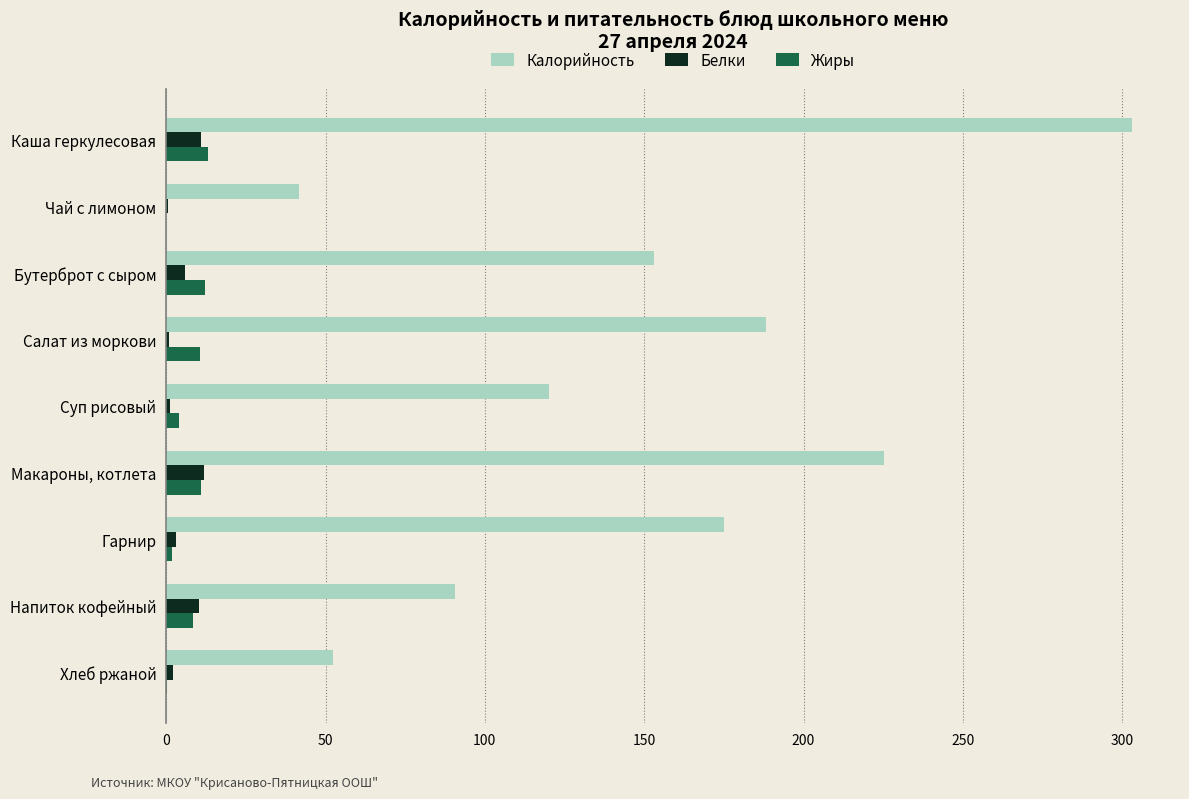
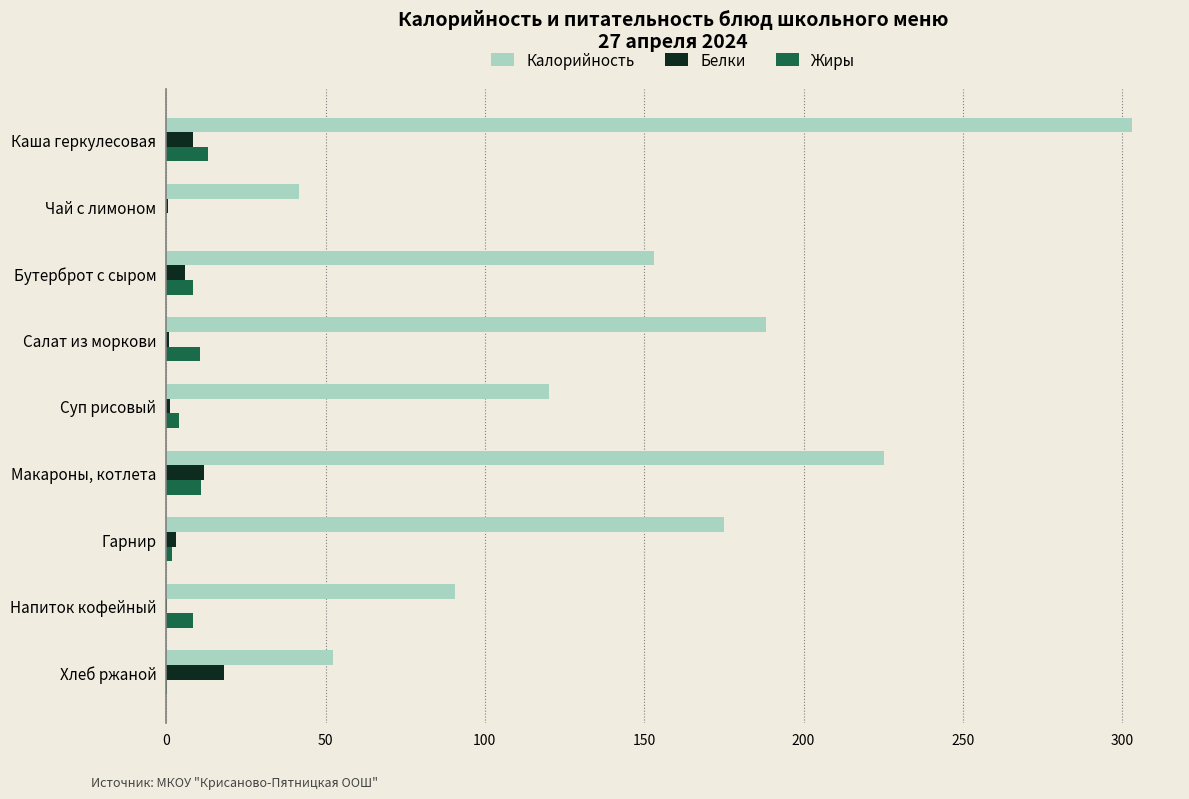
  {
    "Калорийность": {
      "Каша геркулесовая": 303,
      "Чай с лимоном": 42,
      "Бутерброт с сыром": 153,
      "Салат из моркови": 188,
      "Суп рисовый": 120,
      "Макароны, котлета": 225,
      "Гарнир": 175,
      "Напиток кофейный": 91,
      "Хлеб ржаной": 52
    },
    "Белки": {
-     "Каша геркулесовая": 11,
+     "Каша геркулесовая": 8,
      "Бутерброт с сыром": 6,
      "Салат из моркови": 1,
      "Суп рисовый": 1,
      "Макароны, котлета": 12,
      "Гарнир": 3,
-     "Напиток кофейный": 10,
-     "Хлеб ржаной": 2
+     "Напиток кофейный": 0,
+     "Хлеб ржаной": 18
    },
    "Жиры": {
      "Каша геркулесовая": 13,
      "Чай с лимоном": 0,
-     "Бутерброт с сыром": 12,
+     "Бутерброт с сыром": 8,
      "Салат из моркови": 11,
      "Суп рисовый": 4,
      "Макароны, котлета": 11,
      "Гарнир": 2,
      "Напиток кофейный": 8
    }
  }
